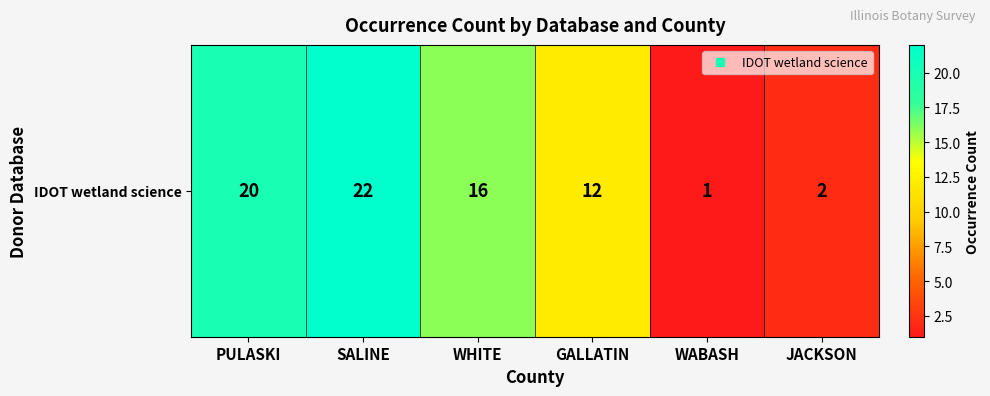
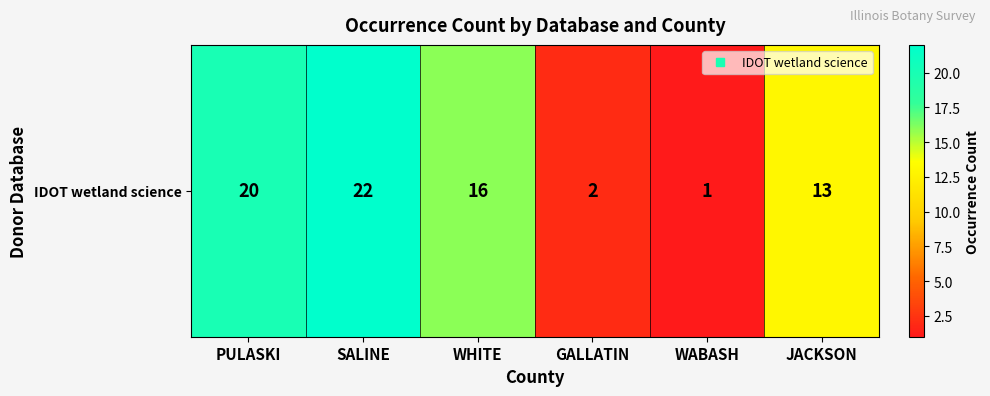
  {
    "IDOT wetland science": {
      "PULASKI": 20,
      "SALINE": 22,
      "WHITE": 16,
-     "GALLATIN": 12,
+     "GALLATIN": 2,
      "WABASH": 1,
-     "JACKSON": 2
+     "JACKSON": 13
    }
  }
